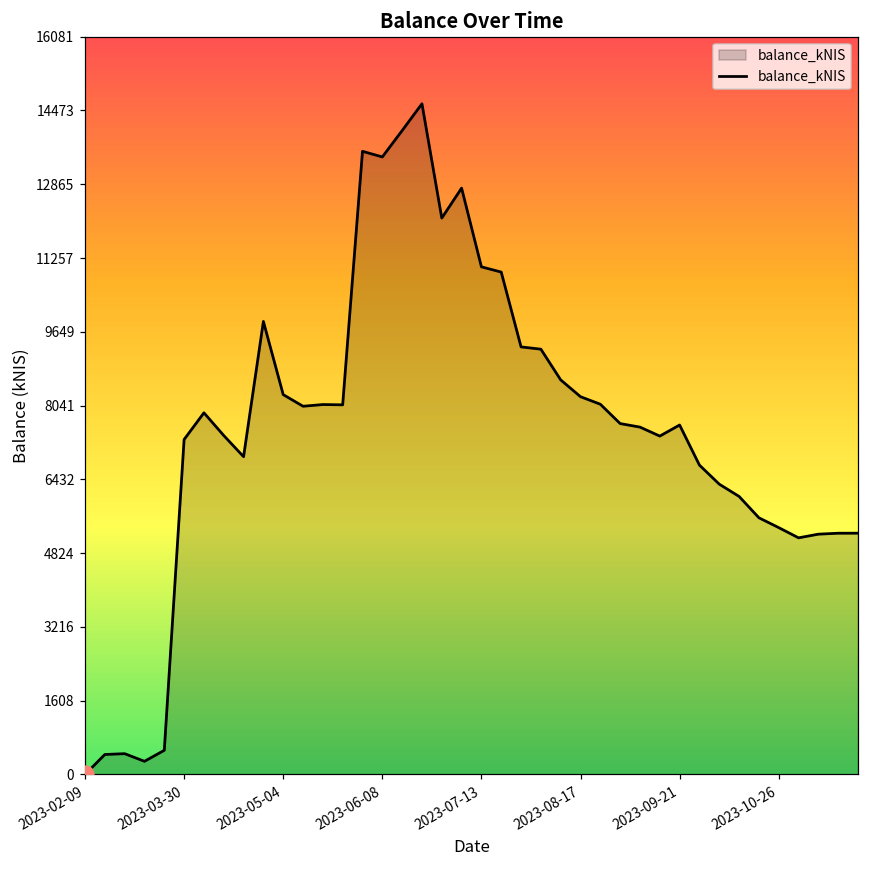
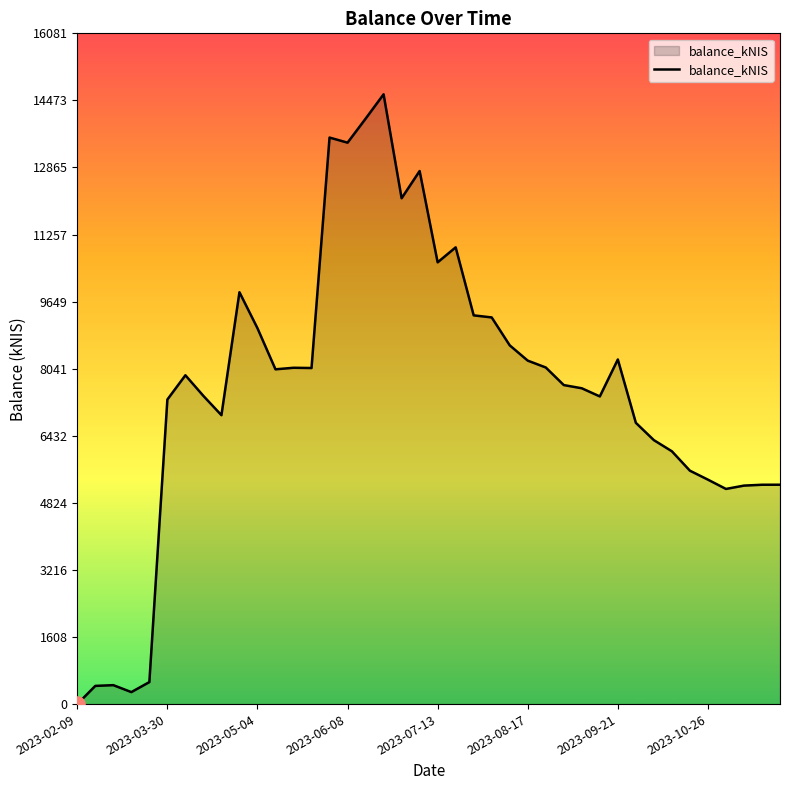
  {
    "balance_kNIS": {
      "2023-03-30": 7300,
-     "2023-05-04": 8300,
+     "2023-05-04": 9000,
      "2023-06-08": 13500,
-     "2023-07-13": 11100,
+     "2023-07-13": 10600,
      "2023-08-17": 8200,
-     "2023-09-21": 7600,
+     "2023-09-21": 8300,
      "2023-10-26": 5400
    }
  }
